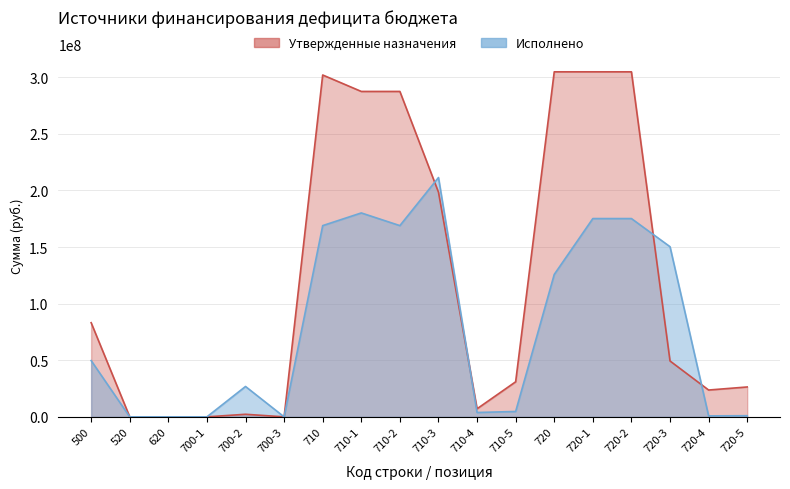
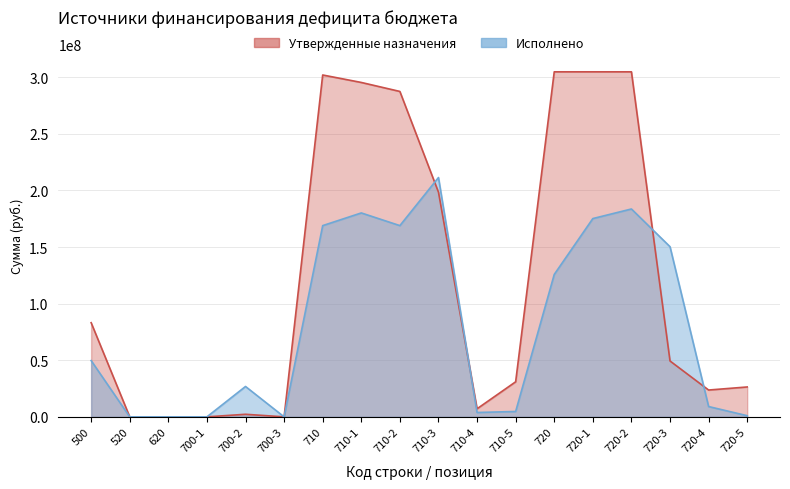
  {
    "Утвержденные назначения": {
      "500": 83000000,
      "700-2": 2000000,
      "710": 302000000,
-     "710-1": 287000000,
+     "710-1": 295000000,
      "710-2": 287000000,
      "710-3": 198000000,
      "710-4": 7000000,
      "710-5": 31000000,
      "720": 305000000,
      "720-1": 305000000,
      "720-2": 305000000,
      "720-3": 49000000,
      "720-4": 24000000,
      "720-5": 26000000
    },
    "Исполнено": {
      "500": 50000000,
      "700-2": 27000000,
      "710": 169000000,
      "710-1": 180000000,
      "710-2": 169000000,
      "710-3": 211000000,
      "710-4": 4000000,
      "710-5": 5000000,
      "720": 126000000,
      "720-1": 175000000,
-     "720-2": 175000000,
+     "720-2": 184000000,
      "720-3": 150000000,
-     "720-4": 1000000,
+     "720-4": 9000000,
      "720-5": 1000000
    }
  }
